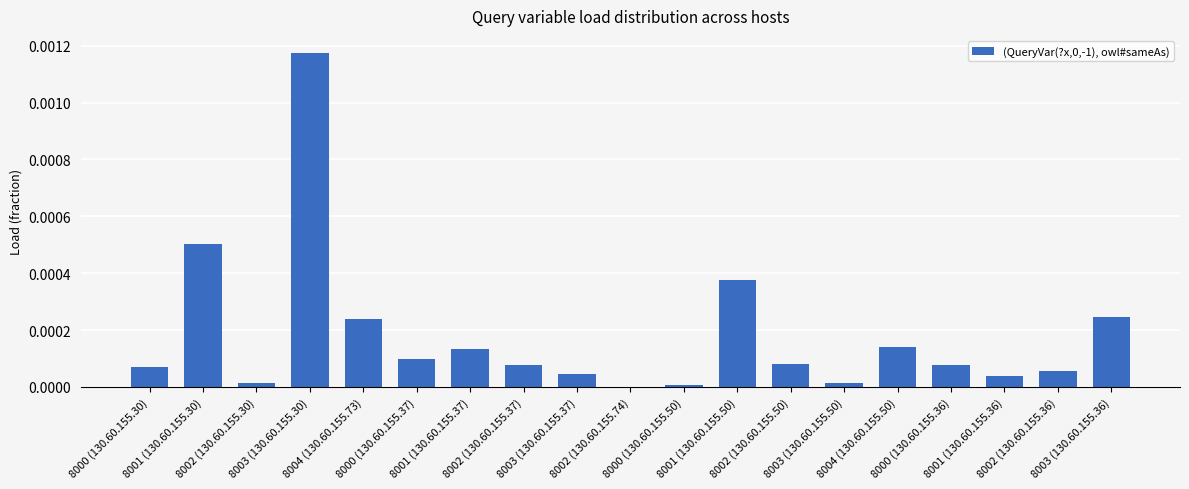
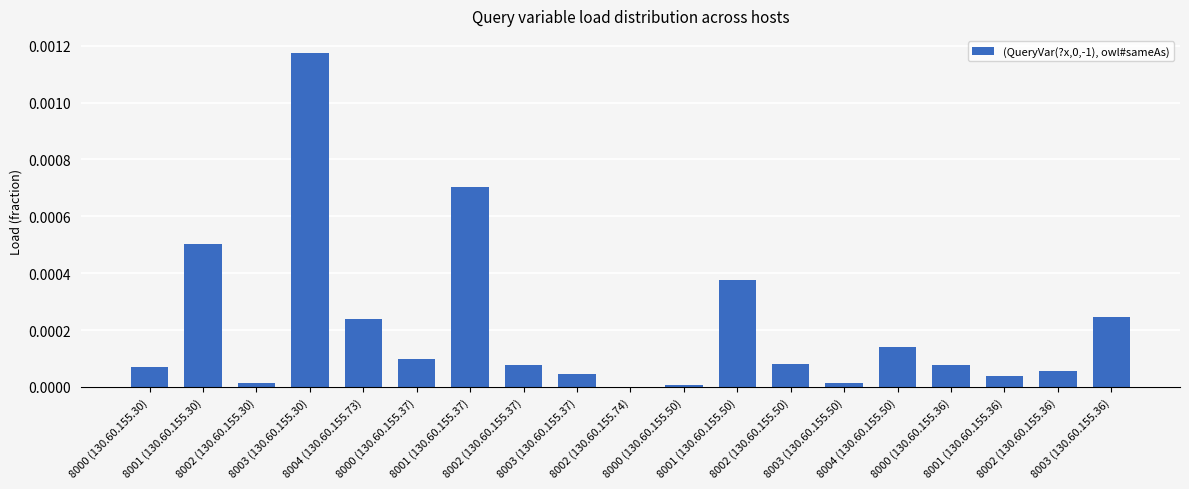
  {
    "8000 (130.60.155.30)": 0.00007,
    "8001 (130.60.155.30)": 0.00050,
    "8002 (130.60.155.30)": 0.00001,
    "8003 (130.60.155.30)": 0.00118,
    "8004 (130.60.155.73)": 0.00024,
    "8000 (130.60.155.37)": 0.00010,
-   "8001 (130.60.155.37)": 0.00013,
+   "8001 (130.60.155.37)": 0.00070,
    "8002 (130.60.155.37)": 0.00008,
    "8003 (130.60.155.37)": 0.00005,
    "8002 (130.60.155.74)": 0.00000,
    "8001 (130.60.155.50)": 0.00038,
    "8002 (130.60.155.50)": 0.00008,
    "8003 (130.60.155.50)": 0.00001,
    "8004 (130.60.155.50)": 0.00014,
    "8000 (130.60.155.36)": 0.00008,
    "8001 (130.60.155.36)": 0.00004,
    "8002 (130.60.155.36)": 0.00005,
    "8003 (130.60.155.36)": 0.00025
  }
